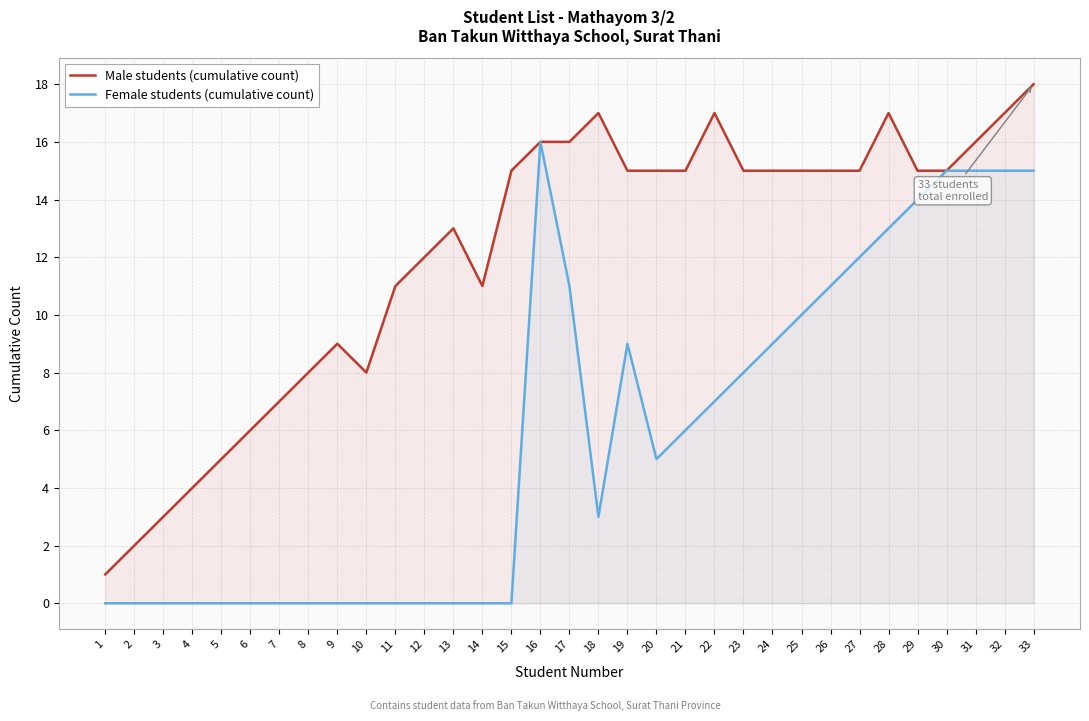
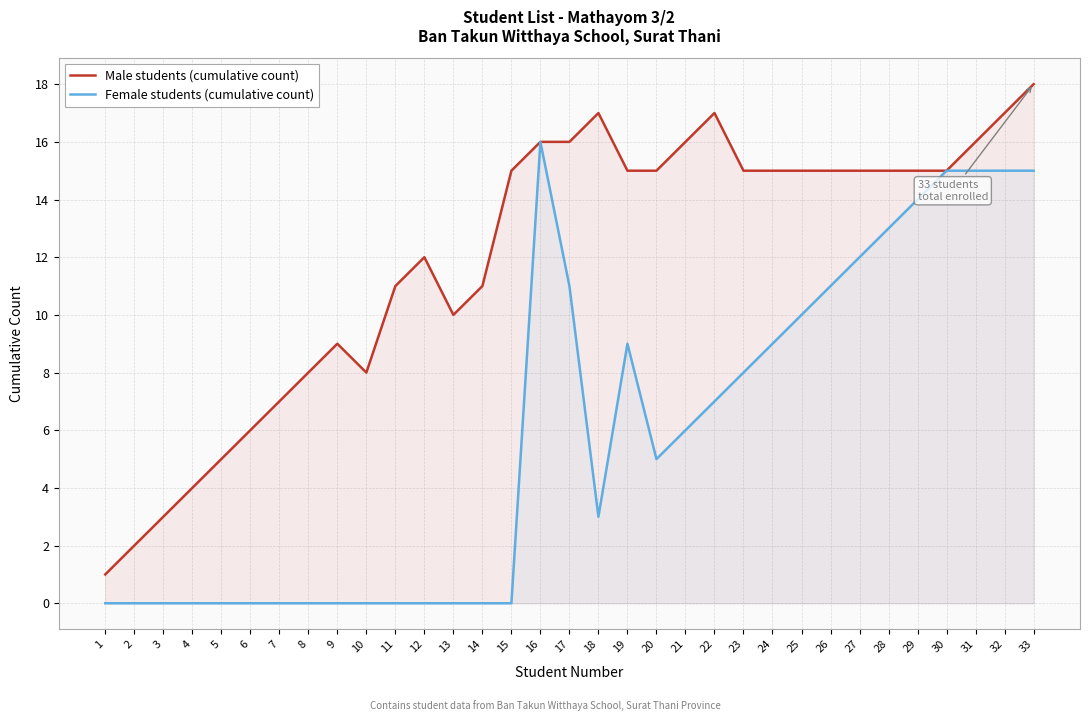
  {
    "Male students (cumulative count)": {
      "1": 1,
      "2": 2,
      "3": 3,
      "4": 4,
      "5": 5,
      "6": 6,
      "7": 7,
      "8": 8,
      "9": 9,
      "10": 8,
      "11": 11,
      "12": 12,
-     "13": 13,
+     "13": 10,
      "14": 11,
      "15": 15,
      "17": 16,
      "18": 17,
      "19": 15,
      "20": 15,
-     "21": 15,
+     "21": 16,
      "22": 17,
      "23": 15,
      "24": 15,
      "25": 15,
      "26": 15,
      "27": 15,
-     "28": 17,
+     "28": 15,
      "33": 18
    },
    "Female students (cumulative count)": {
      "1": 0,
      "2": 0,
      "3": 0,
      "4": 0,
      "5": 0,
      "6": 0,
      "7": 0,
      "8": 0,
      "9": 0,
      "10": 0,
      "11": 0,
      "12": 0,
      "13": 0,
      "14": 0,
      "15": 0,
      "17": 11,
      "18": 3,
      "19": 9,
      "20": 5,
      "21": 6,
      "22": 7,
      "23": 8,
      "24": 9,
      "25": 10,
      "26": 11,
      "27": 12,
      "28": 13,
      "33": 15
    }
  }
